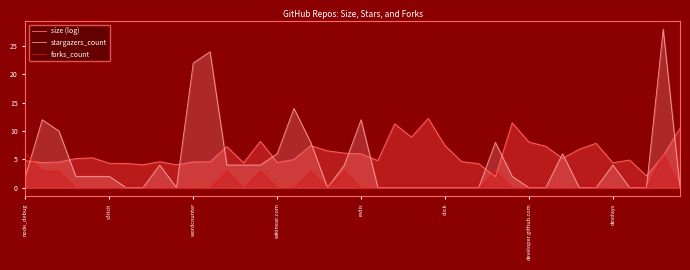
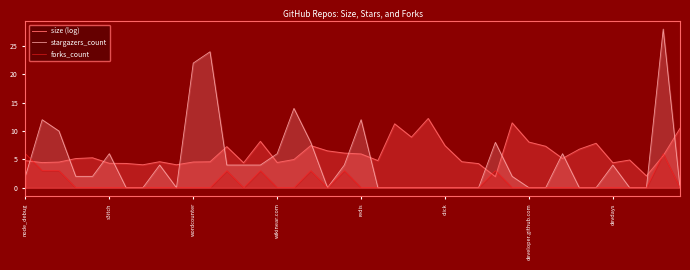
  {
    "size (log)": {
      "node_debug": 5,
      "s3itch": 4,
      "wordcounter": 5,
      "wikinear.com": 4,
      "redis": 6,
      "click": 7,
      "developer.github.com": 8
    },
    "stargazers_count": {
      "node_debug": 2,
-     "s3itch": 2,
+     "s3itch": 6,
      "wordcounter": 22,
      "wikinear.com": 6,
      "redis": 12
    },
    "forks_count": {
      "node_debug": 6,
      "s3itch": 0,
      "wordcounter": 0,
      "wikinear.com": 0,
      "redis": 0,
      "devdays": 0
    }
  }
